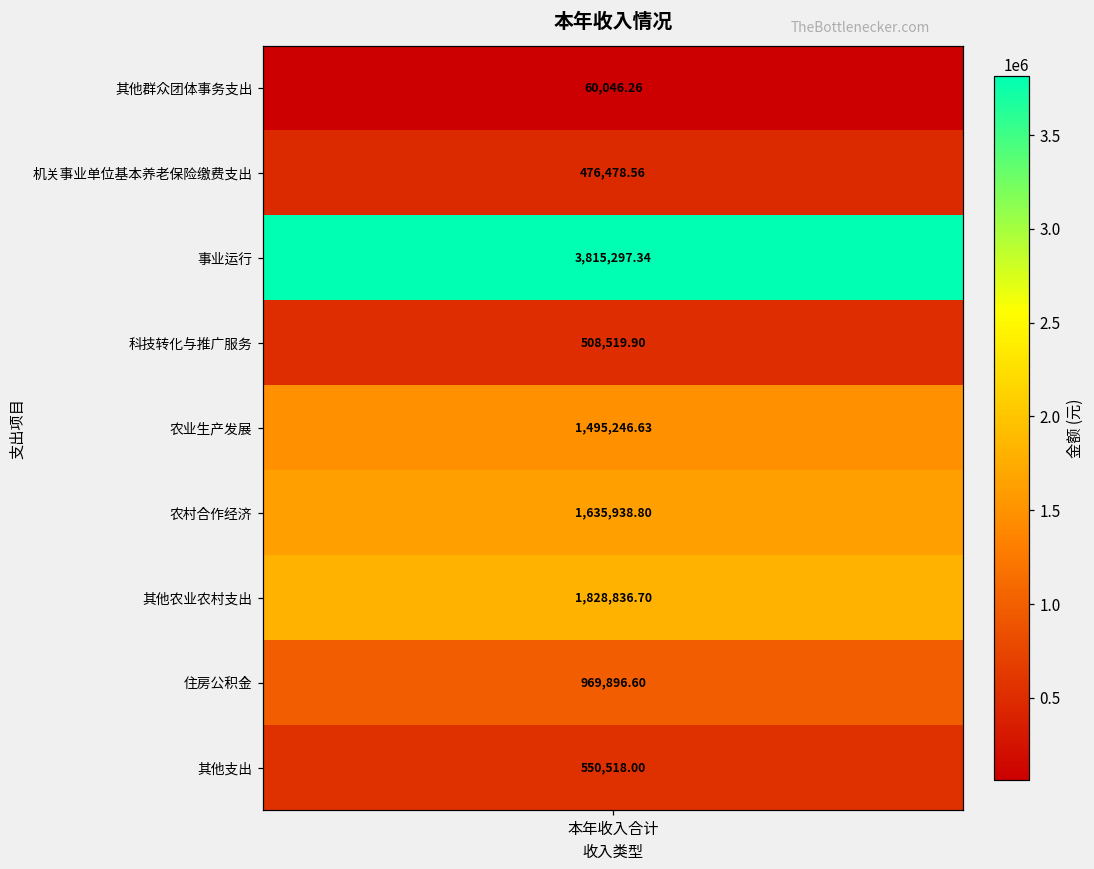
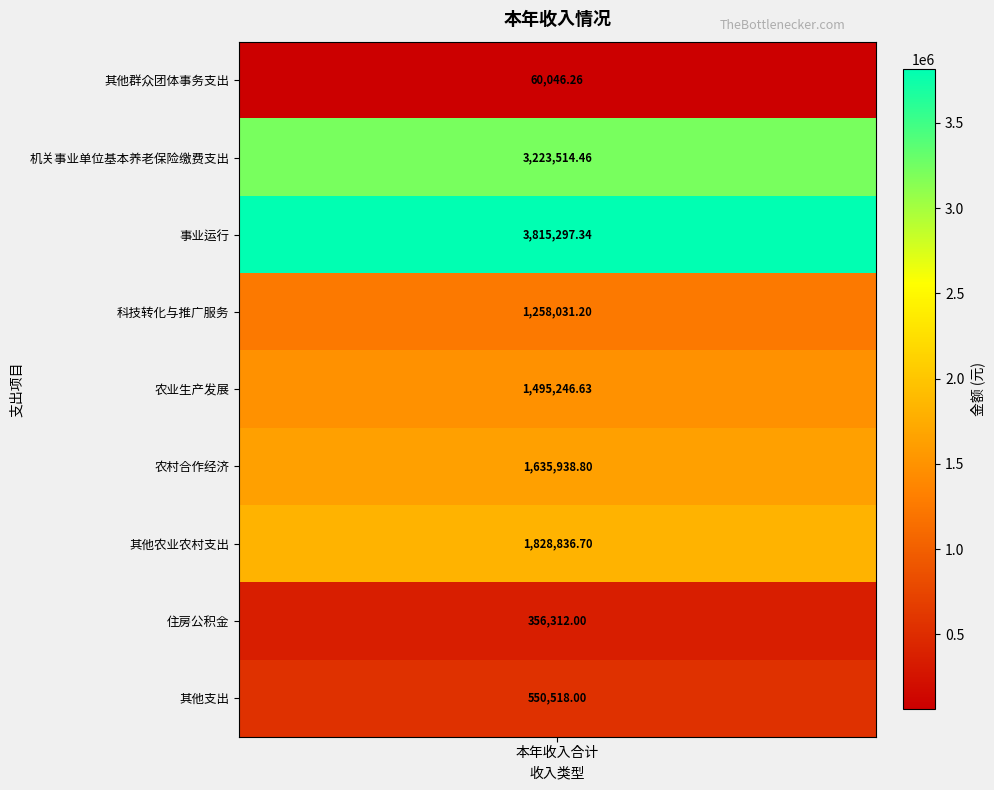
  {
    "其他群众团体事务支出": {
      "本年收入合计": "60,046.26"
    },
    "机关事业单位基本养老保险缴费支出": {
-     "本年收入合计": "476,478.56"
+     "本年收入合计": "3,223,514.46"
    },
    "事业运行": {
      "本年收入合计": "3,815,297.34"
    },
    "科技转化与推广服务": {
-     "本年收入合计": "508,519.90"
+     "本年收入合计": "1,258,031.20"
    },
    "农业生产发展": {
      "本年收入合计": "1,495,246.63"
    },
    "农村合作经济": {
      "本年收入合计": "1,635,938.80"
    },
    "其他农业农村支出": {
      "本年收入合计": "1,828,836.70"
    },
    "住房公积金": {
-     "本年收入合计": "969,896.60"
+     "本年收入合计": "356,312.00"
    },
    "其他支出": {
      "本年收入合计": "550,518.00"
    }
  }
